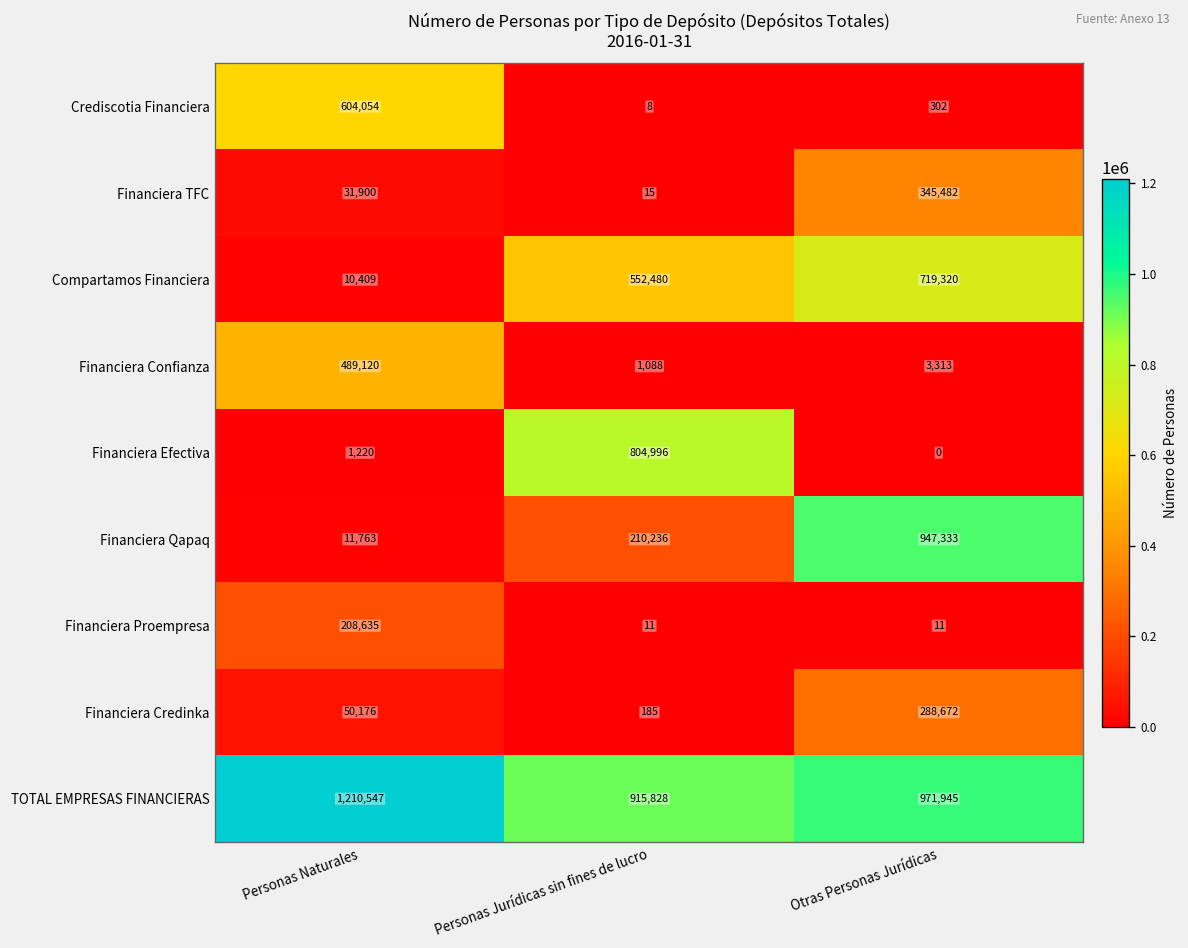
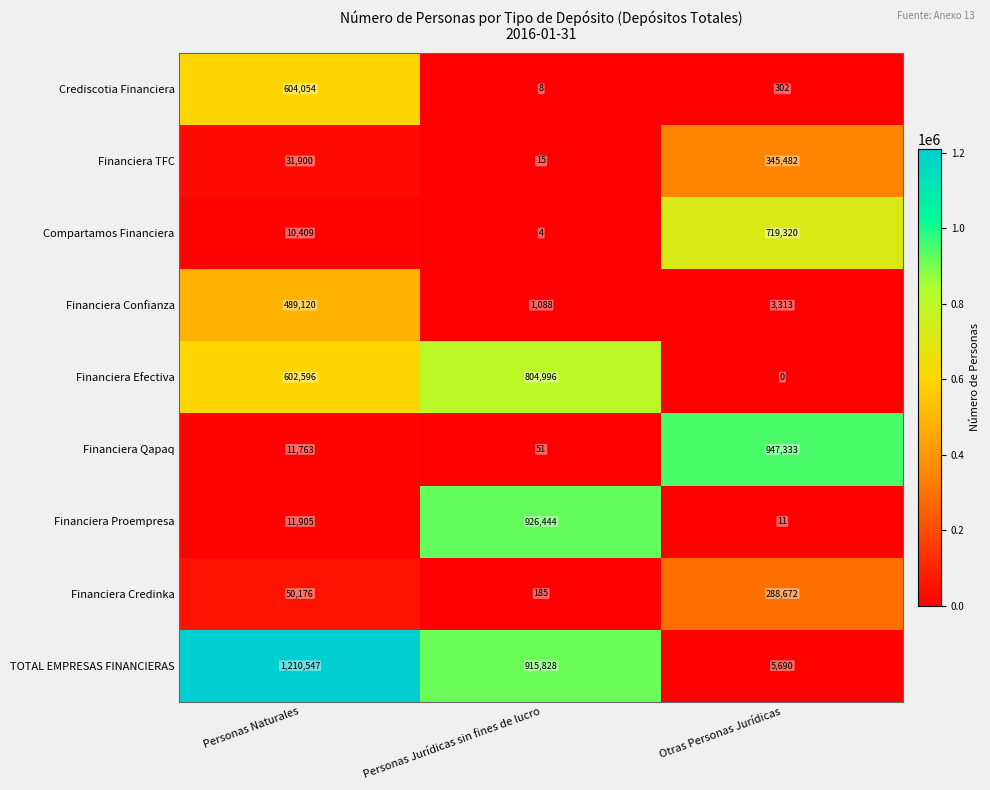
  {
    "Compartamos Financiera": {
-     "Personas Jurídicas sin fines de lucro": "552,480"
+     "Personas Jurídicas sin fines de lucro": "4"
    },
    "Financiera Efectiva": {
-     "Personas Naturales": "1,220"
+     "Personas Naturales": "602,596"
    },
    "Financiera Qapaq": {
-     "Personas Jurídicas sin fines de lucro": "210,236"
+     "Personas Jurídicas sin fines de lucro": "51"
    },
    "Financiera Proempresa": {
-     "Personas Naturales": "208,635",
-     "Personas Jurídicas sin fines de lucro": "11"
+     "Personas Naturales": "11,905",
+     "Personas Jurídicas sin fines de lucro": "926,444"
    },
    "TOTAL EMPRESAS FINANCIERAS": {
-     "Otras Personas Jurídicas": "971,945"
+     "Otras Personas Jurídicas": "5,690"
    }
  }
